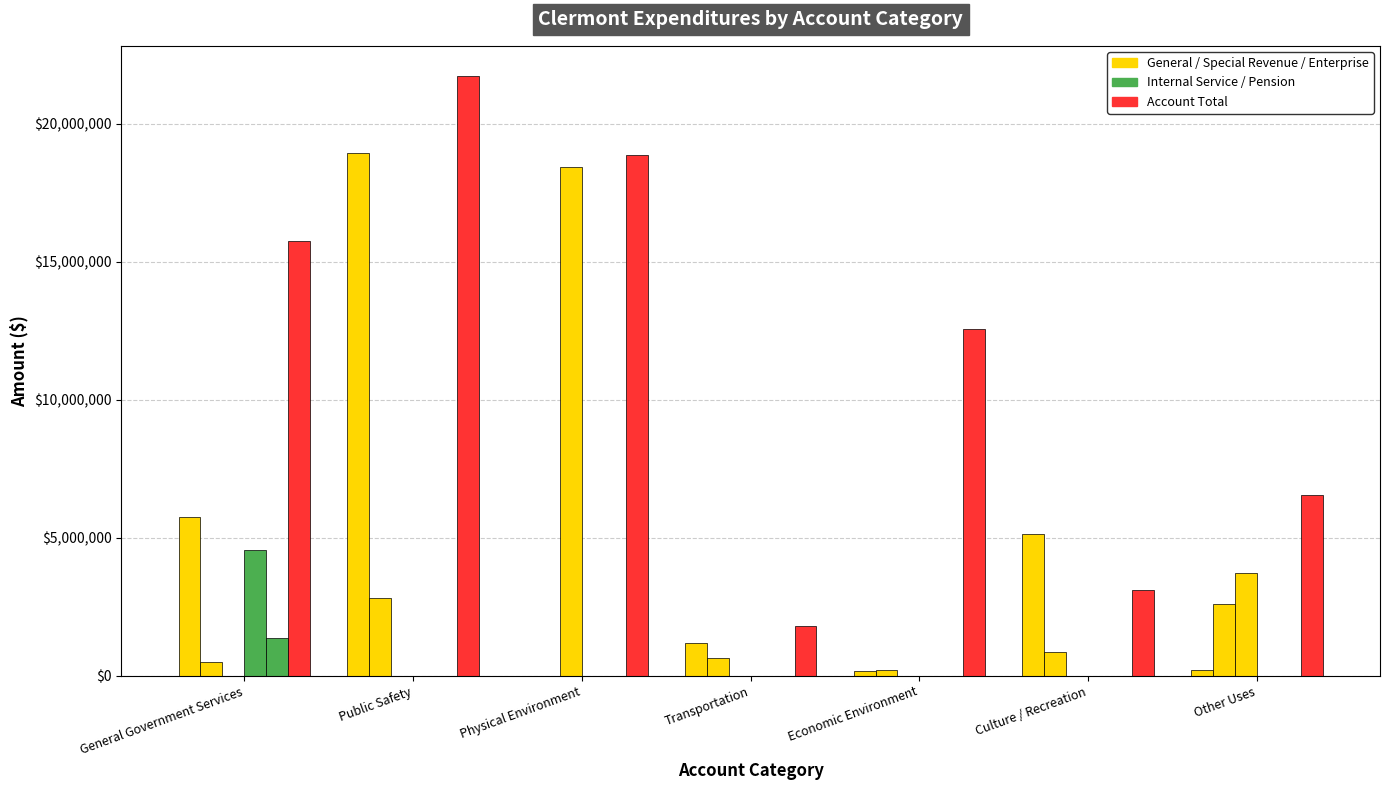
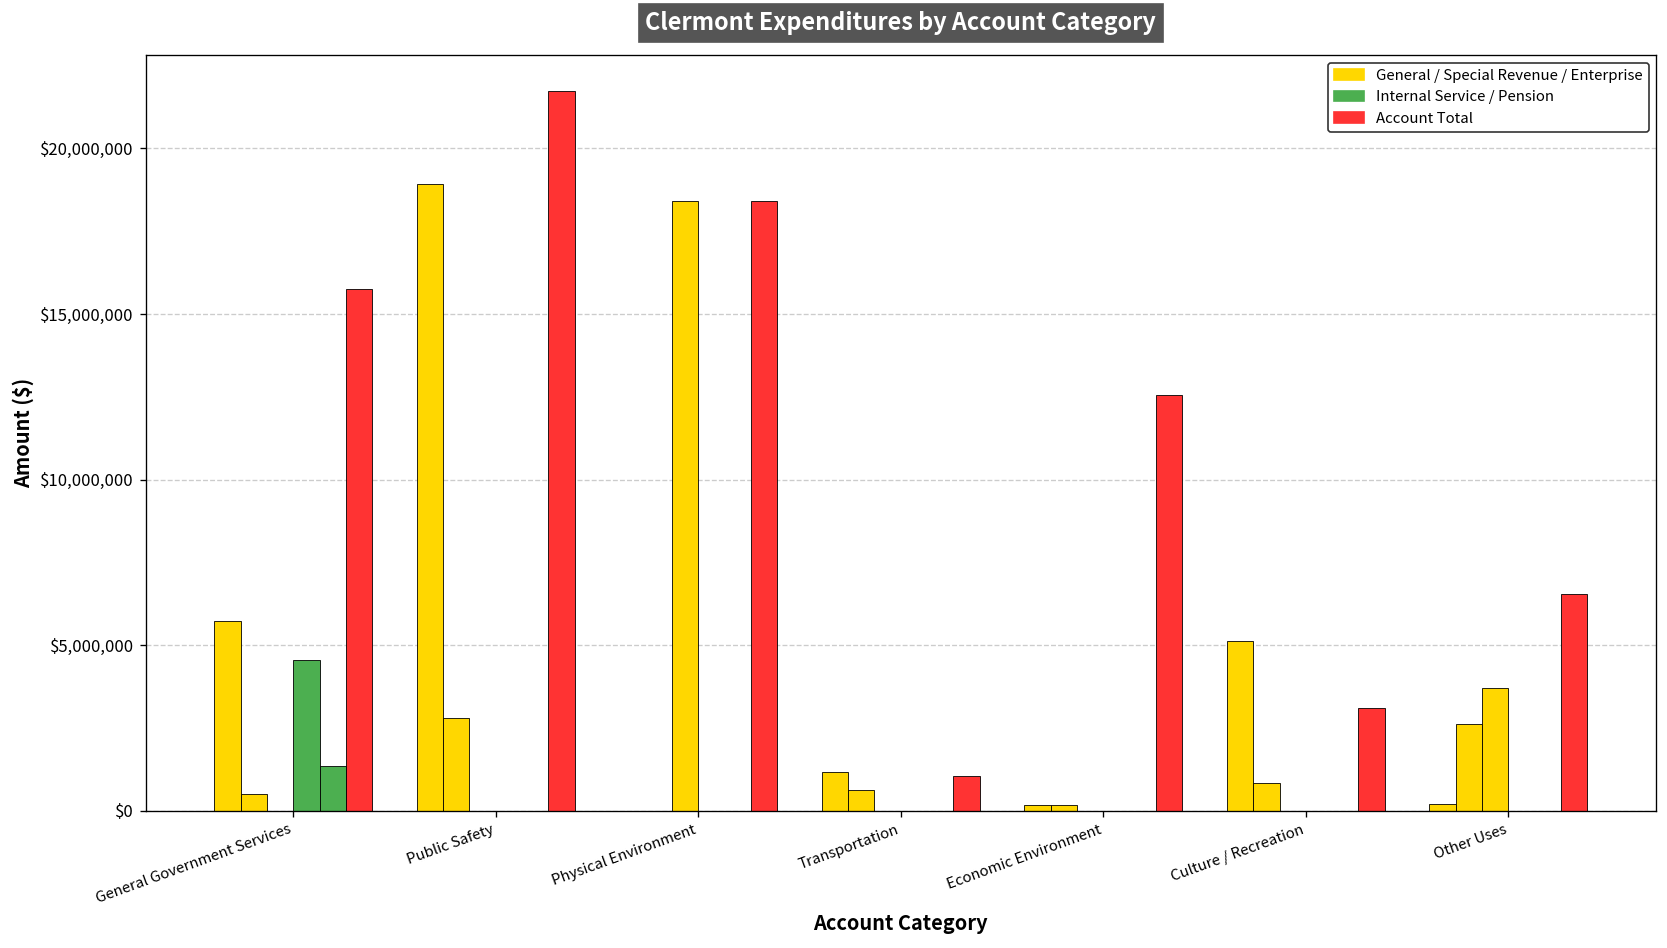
  {
    "Account Total": {
      "General Government Services": "$15,800,000",
      "Public Safety": "$21,700,000",
-     "Physical Environment": "$18,800,000",
-     "Transportation": "$1,800,000",
+     "Physical Environment": "$18,400,000",
+     "Transportation": "$1,000,000",
      "Economic Environment": "$12,600,000",
      "Culture / Recreation": "$3,100,000",
      "Other Uses": "$6,500,000"
    }
  }
